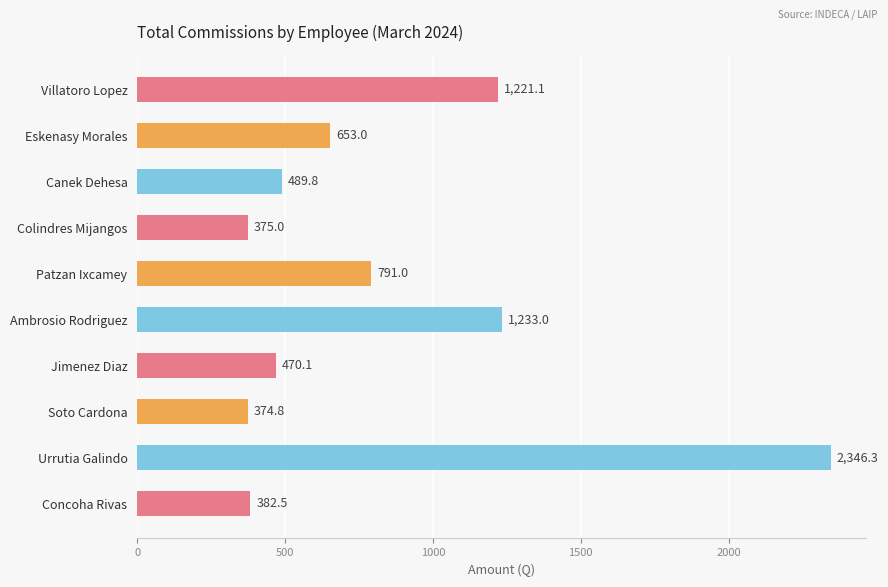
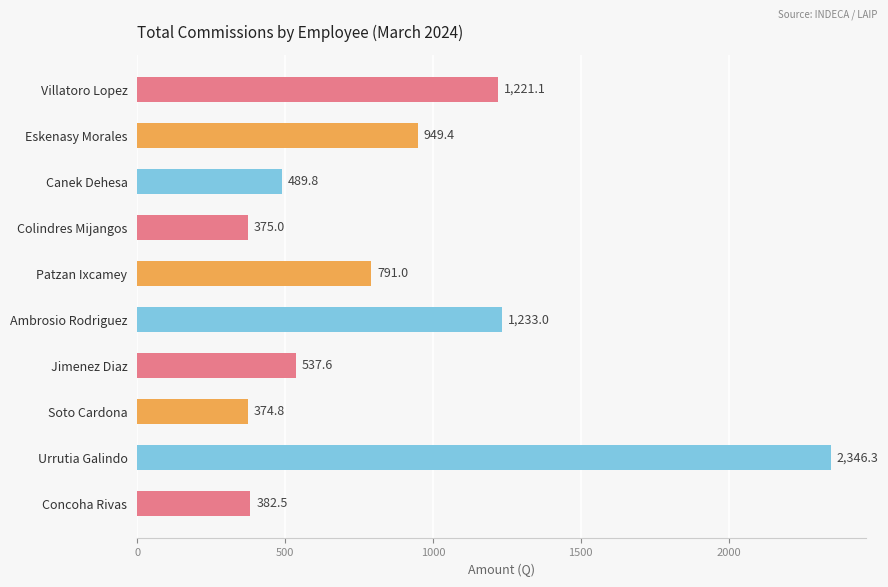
  {
    "Villatoro Lopez": "1,221.1",
-   "Eskenasy Morales": "653.0",
+   "Eskenasy Morales": "949.4",
    "Canek Dehesa": "489.8",
    "Colindres Mijangos": "375.0",
    "Patzan Ixcamey": "791.0",
    "Ambrosio Rodriguez": "1,233.0",
-   "Jimenez Diaz": "470.1",
+   "Jimenez Diaz": "537.6",
    "Soto Cardona": "374.8",
    "Urrutia Galindo": "2,346.3",
    "Concoha Rivas": "382.5"
  }
